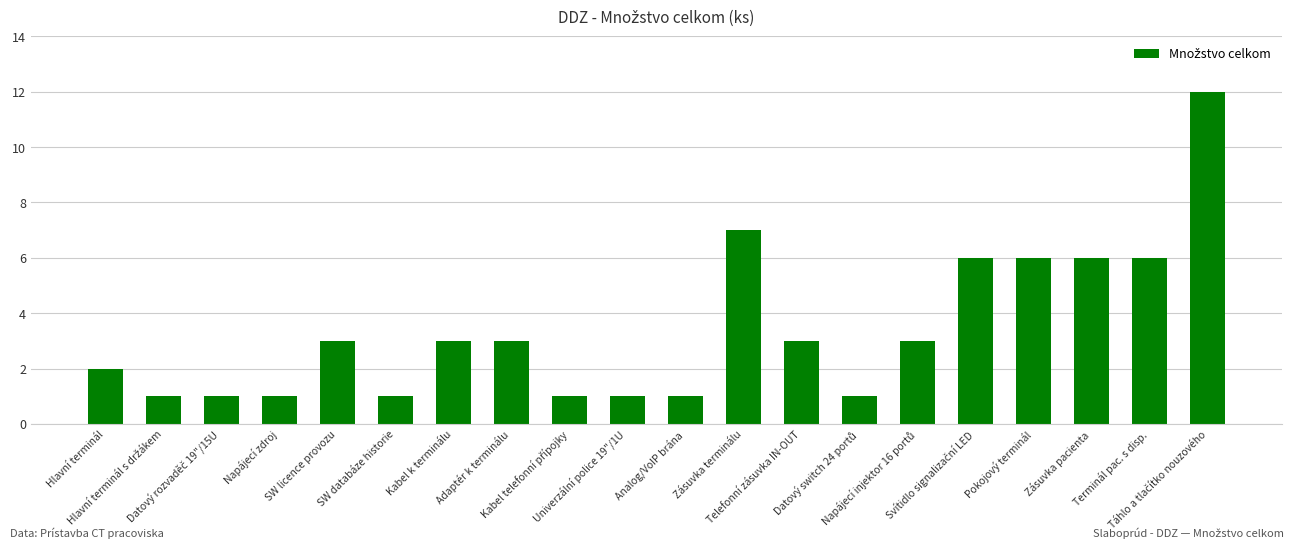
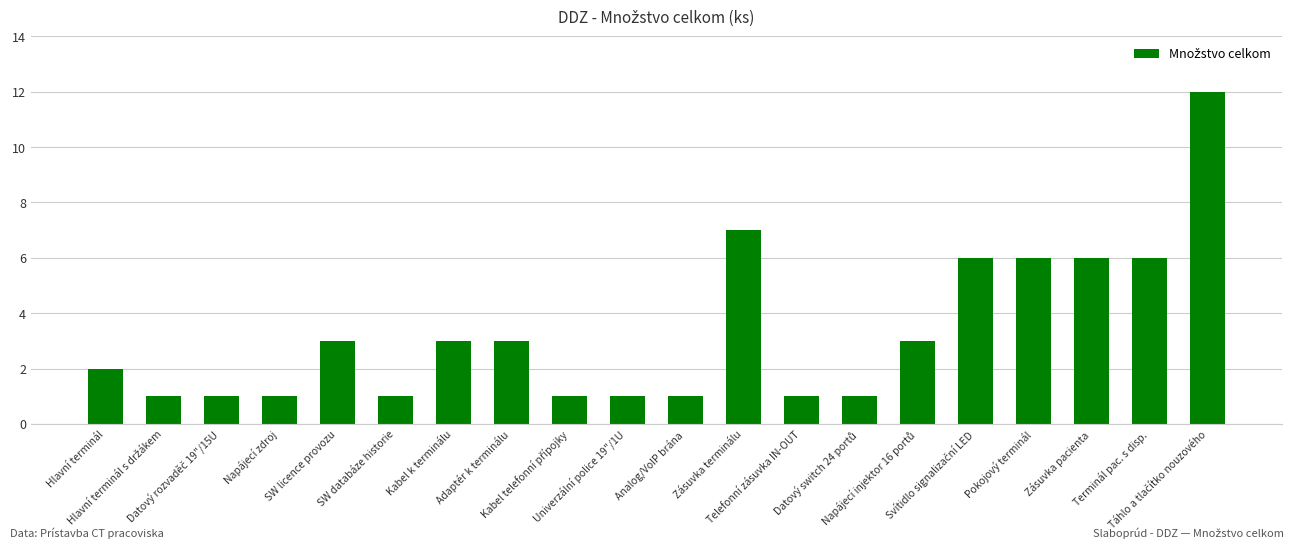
  {
    "Hlavní terminál": 2,
    "Hlavní terminál s držákem": 1,
    "Datový rozvaděč 19\"/15U": 1,
    "Napájecí zdroj": 1,
    "SW licence provozu": 3,
    "SW databáze historie": 1,
    "Kabel k terminálu": 3,
    "Adaptér k terminálu": 3,
    "Kabel telefonní přípojky": 1,
    "Univerzální police 19\"/1U": 1,
    "Analog/VoIP brána": 1,
    "Zásuvka terminálu": 7,
-   "Telefonní zásuvka IN-OUT": 3,
+   "Telefonní zásuvka IN-OUT": 1,
    "Datový switch 24 portů": 1,
    "Napájecí injektor 16 portů": 3,
    "Svítidlo signalizační LED": 6,
    "Pokojový terminál": 6,
    "Zásuvka pacienta": 6,
    "Terminál pac. s disp.": 6,
    "Táhlo a tlačítko nouzového": 12
  }
